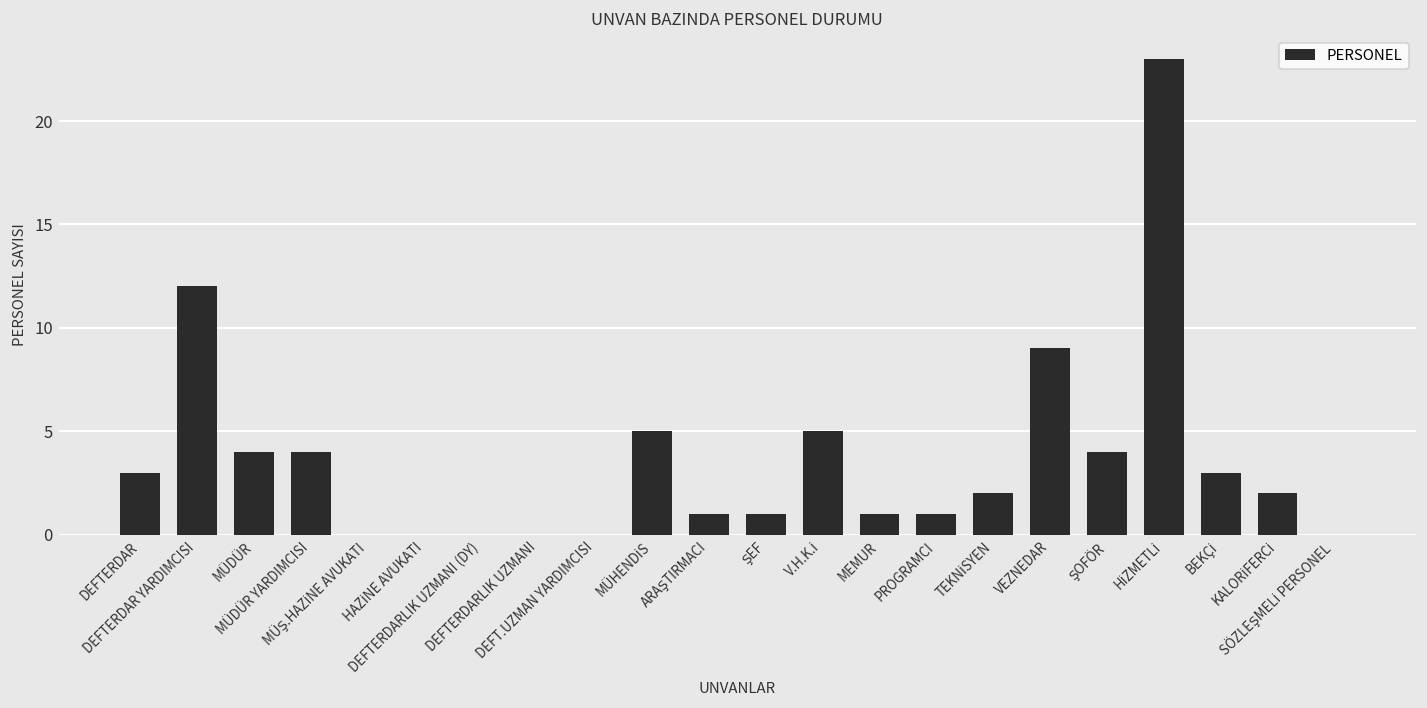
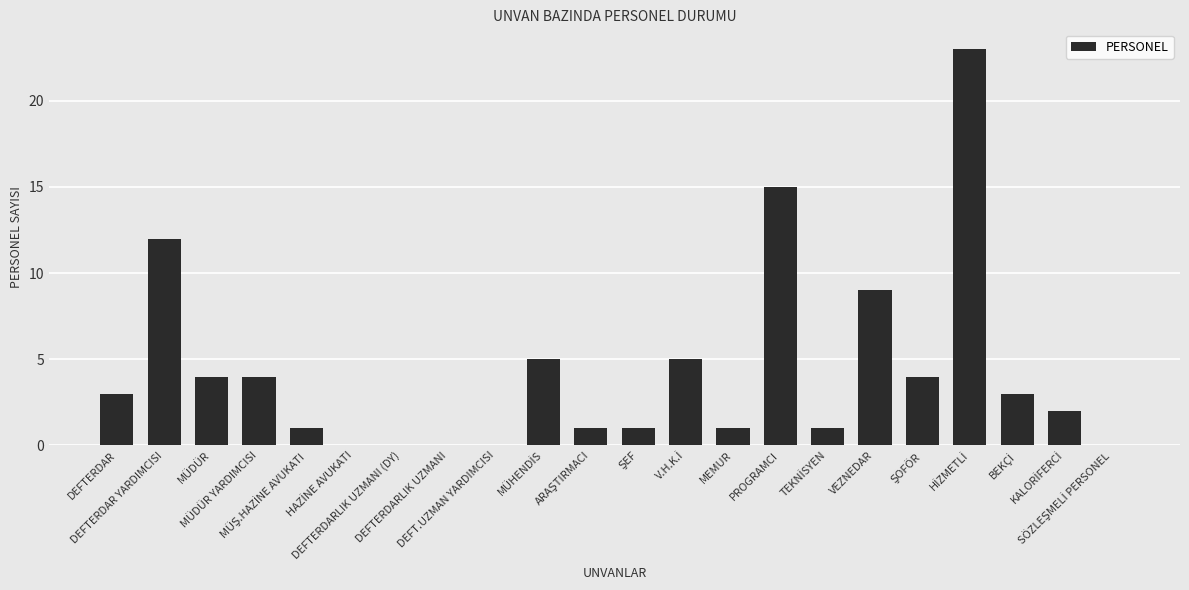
  {
    "DEFTERDAR": 3,
    "DEFTERDAR YARDIMCISI": 12,
    "MÜDÜR": 4,
    "MÜDÜR YARDIMCISI": 4,
-   "MÜŞ.HAZİNE AVUKATI": 0,
+   "MÜŞ.HAZİNE AVUKATI": 1,
    "HAZİNE AVUKATI": 0,
    "DEFTERDARLIK UZMANI (DY)": 0,
    "DEFTERDARLIK UZMANI": 0,
    "DEFT.UZMAN YARDIMCISI": 0,
    "MÜHENDİS": 5,
    "ARAŞTIRMACI": 1,
    "ŞEF": 1,
    "V.H.K.İ": 5,
    "MEMUR": 1,
-   "PROGRAMCI": 1,
-   "TEKNİSYEN": 2,
+   "PROGRAMCI": 15,
+   "TEKNİSYEN": 1,
    "VEZNEDAR": 9,
    "ŞOFÖR": 4,
    "HİZMETLİ": 23,
    "BEKÇİ": 3,
    "KALORİFERCİ": 2,
    "SÖZLEŞMELİ PERSONEL": 0
  }
